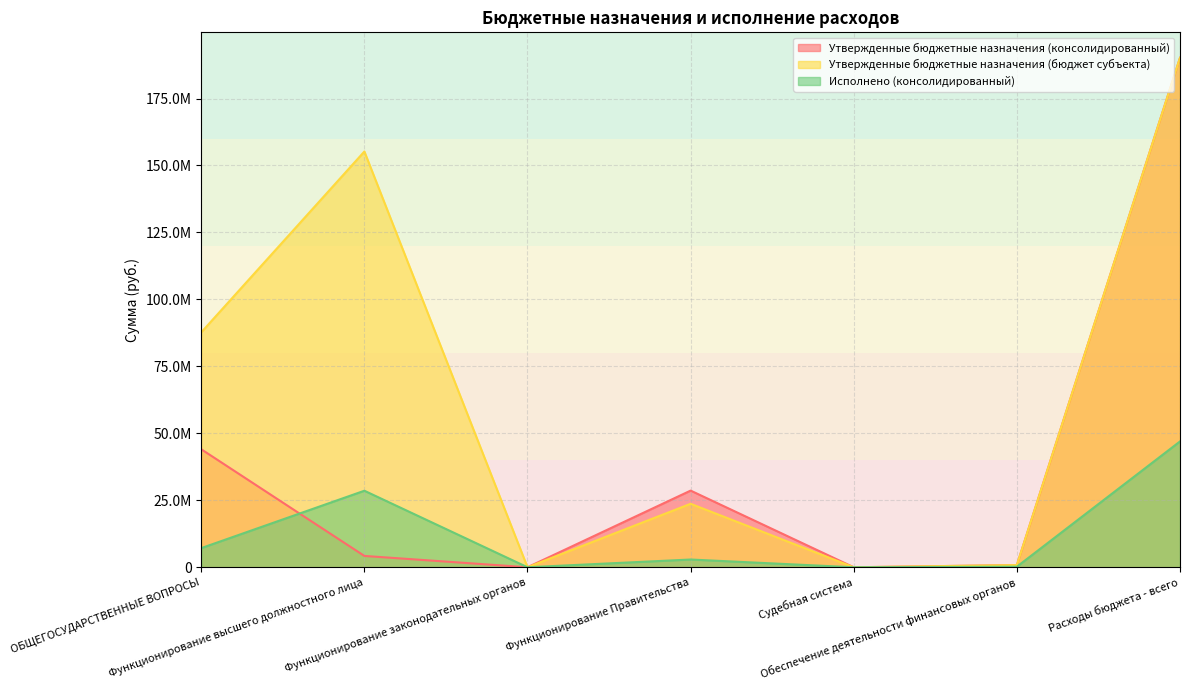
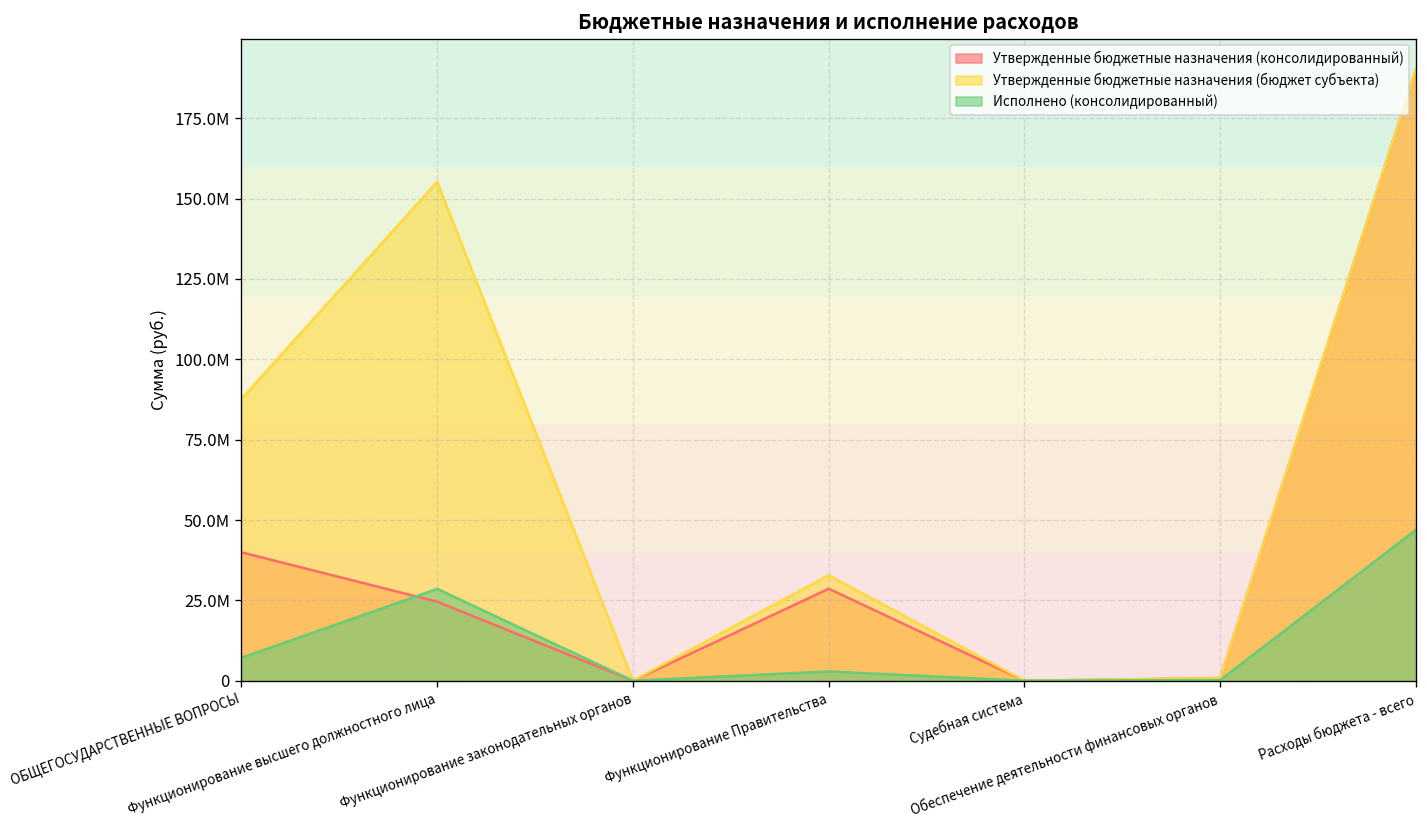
  {
    "Утвержденные бюджетные назначения (консолидированный)": {
-     "ОБЩЕГОСУДАРСТВЕННЫЕ ВОПРОСЫ": 44000000,
-     "Функционирование высшего должностного лица": 4000000,
+     "ОБЩЕГОСУДАРСТВЕННЫЕ ВОПРОСЫ": 40000000,
+     "Функционирование высшего должностного лица": 25000000,
      "Функционирование Правительства": 29000000
    },
    "Утвержденные бюджетные назначения (бюджет субъекта)": {
      "ОБЩЕГОСУДАРСТВЕННЫЕ ВОПРОСЫ": 88000000,
      "Функционирование высшего должностного лица": 155000000,
-     "Функционирование Правительства": 24000000
+     "Функционирование Правительства": 33000000
    },
    "Исполнено (консолидированный)": {
      "ОБЩЕГОСУДАРСТВЕННЫЕ ВОПРОСЫ": 7000000,
      "Функционирование высшего должностного лица": 29000000,
      "Функционирование Правительства": 3000000,
      "Расходы бюджета - всего": 47000000
    }
  }
